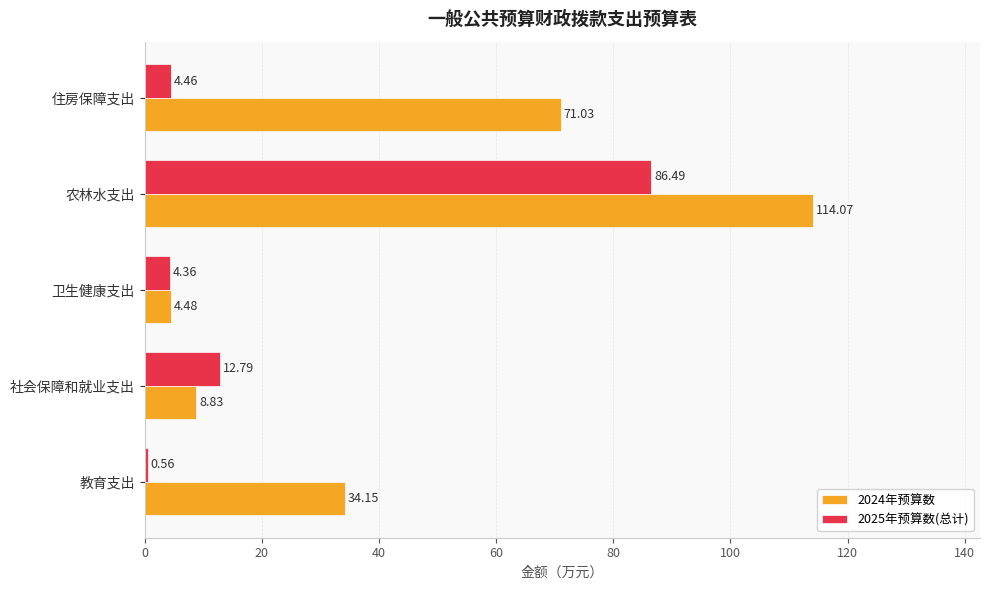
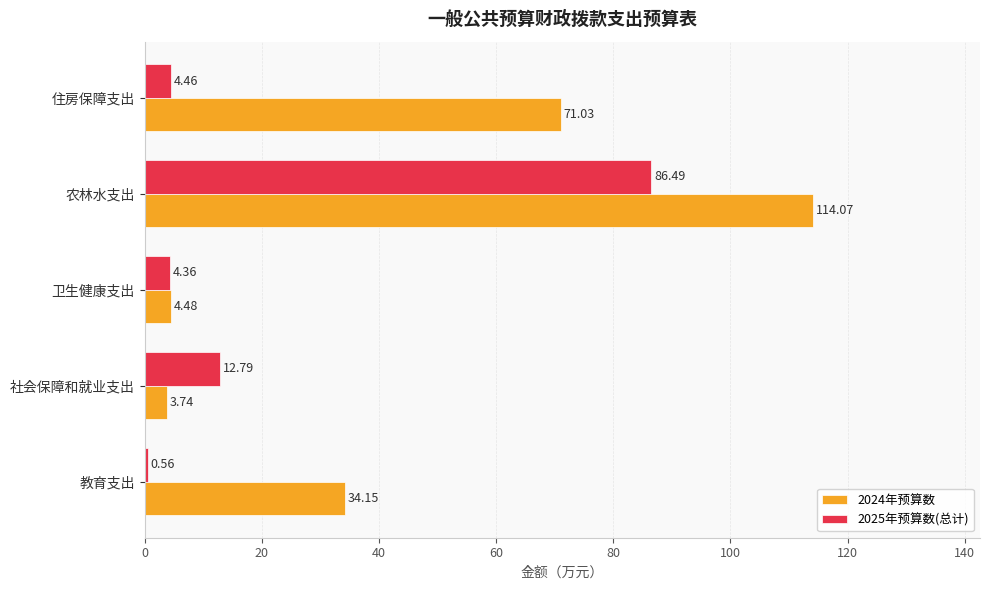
  {
    "2024年预算数": {
      "住房保障支出": 71.03,
      "农林水支出": 114.07,
      "卫生健康支出": 4.48,
-     "社会保障和就业支出": 8.83,
+     "社会保障和就业支出": 3.74,
      "教育支出": 34.15
    },
    "2025年预算数(总计)": {
      "住房保障支出": 4.46,
      "农林水支出": 86.49,
      "卫生健康支出": 4.36,
      "社会保障和就业支出": 12.79,
      "教育支出": 0.56
    }
  }
